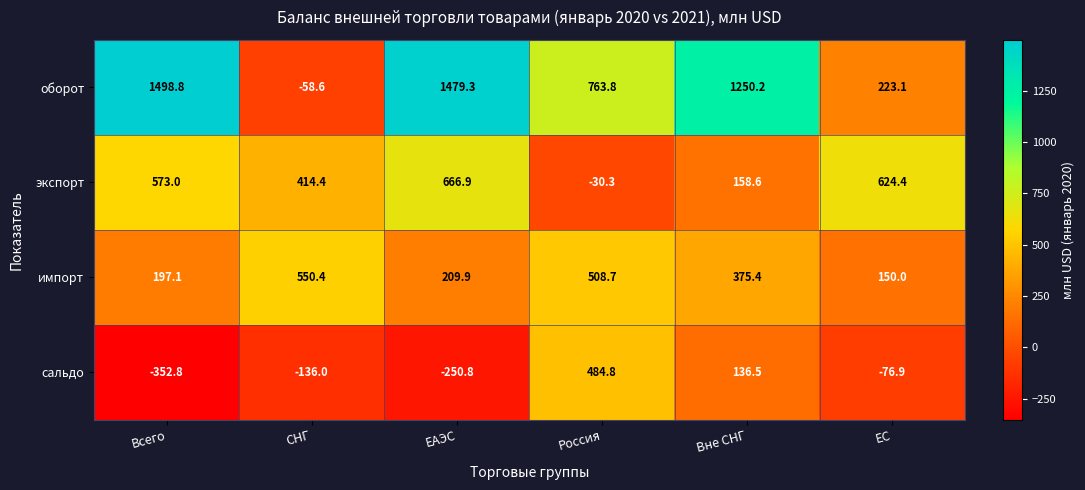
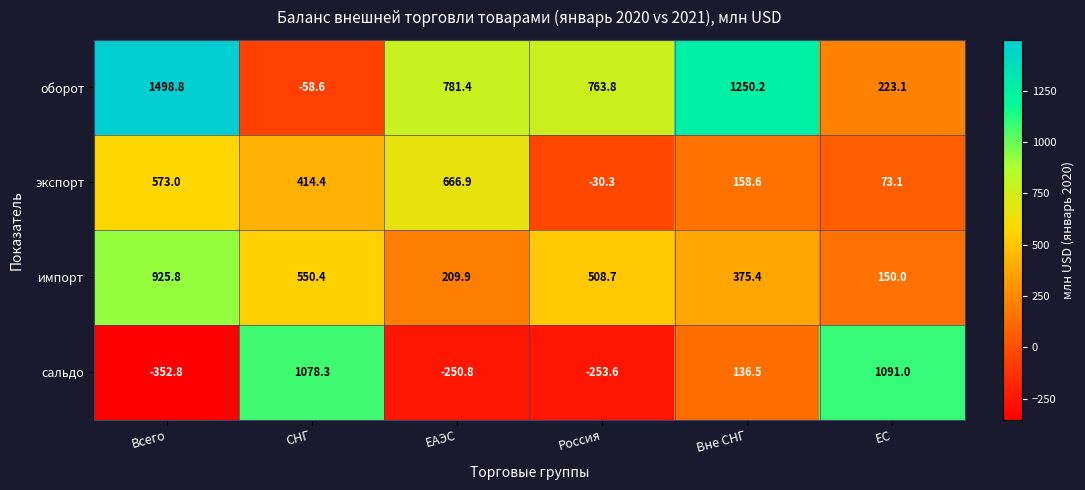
  {
    "оборот": {
      "Всего": 1498.8,
      "СНГ": -58.6,
-     "ЕАЭС": 1479.3,
+     "ЕАЭС": 781.4,
      "Россия": 763.8,
      "Вне СНГ": 1250.2,
      "ЕС": 223.1
    },
    "экспорт": {
      "Всего": 573.0,
      "СНГ": 414.4,
      "ЕАЭС": 666.9,
      "Россия": -30.3,
      "Вне СНГ": 158.6,
-     "ЕС": 624.4
+     "ЕС": 73.1
    },
    "импорт": {
-     "Всего": 197.1,
+     "Всего": 925.8,
      "СНГ": 550.4,
      "ЕАЭС": 209.9,
      "Россия": 508.7,
      "Вне СНГ": 375.4,
      "ЕС": 150.0
    },
    "сальдо": {
      "Всего": -352.8,
-     "СНГ": -136.0,
+     "СНГ": 1078.3,
      "ЕАЭС": -250.8,
-     "Россия": 484.8,
+     "Россия": -253.6,
      "Вне СНГ": 136.5,
-     "ЕС": -76.9
+     "ЕС": 1091.0
    }
  }
